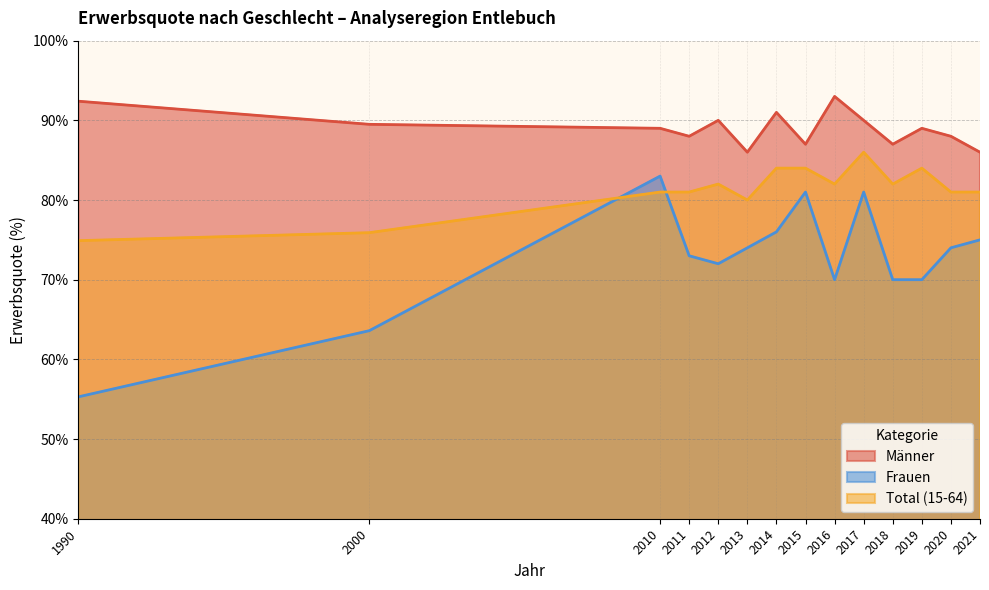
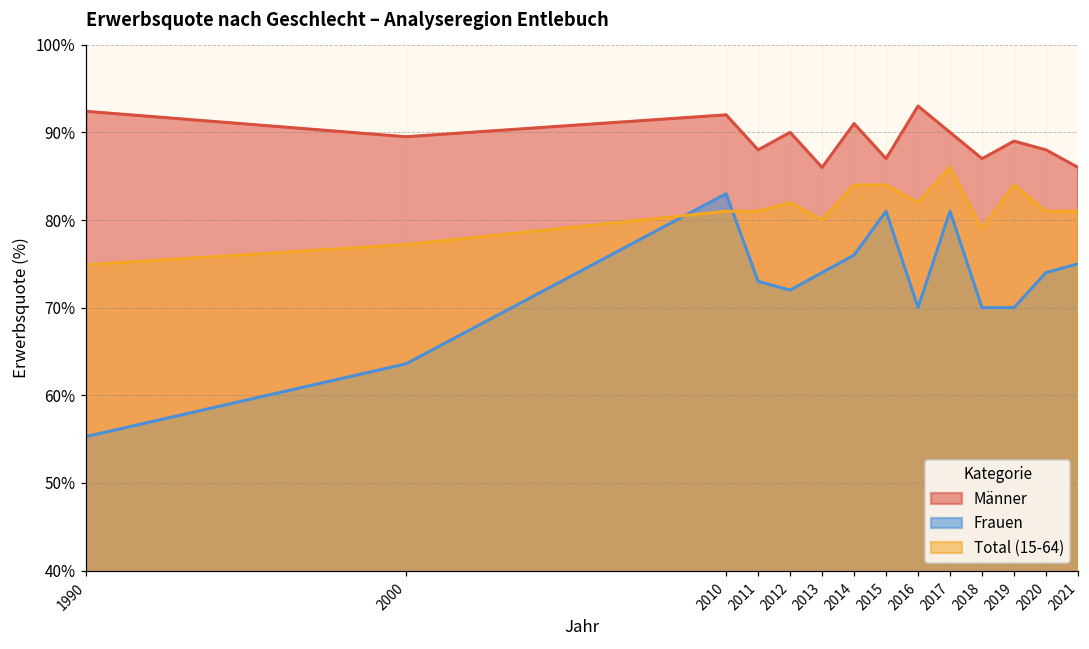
  {
    "Männer": {
      "1990": "92%",
      "2000": "90%",
-     "2010": "89%",
+     "2010": "92%",
      "2011": "88%",
      "2012": "90%",
      "2013": "86%",
      "2014": "91%",
      "2015": "87%",
      "2016": "93%",
      "2017": "90%",
      "2018": "87%",
      "2019": "89%",
      "2020": "88%",
      "2021": "86%"
    },
    "Frauen": {
      "1990": "55%",
      "2000": "64%",
      "2010": "83%",
      "2011": "73%",
      "2012": "72%",
      "2013": "74%",
      "2014": "76%",
      "2015": "81%",
      "2016": "70%",
      "2017": "81%",
      "2018": "70%",
      "2019": "70%",
      "2020": "74%",
      "2021": "75%"
    },
    "Total (15-64)": {
      "1990": "75%",
-     "2000": "76%",
+     "2000": "77%",
      "2010": "81%",
      "2011": "81%",
      "2012": "82%",
      "2013": "80%",
      "2014": "84%",
      "2015": "84%",
      "2016": "82%",
      "2017": "86%",
-     "2018": "82%",
+     "2018": "79%",
      "2019": "84%",
      "2020": "81%",
      "2021": "81%"
    }
  }
